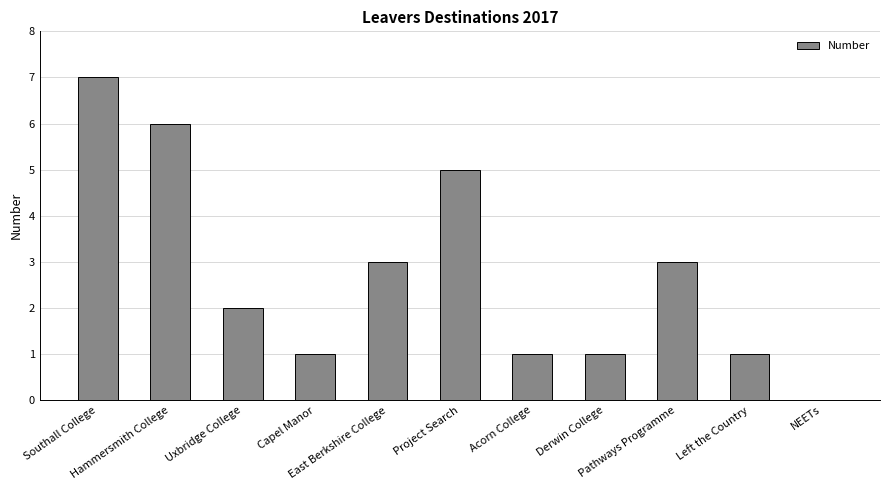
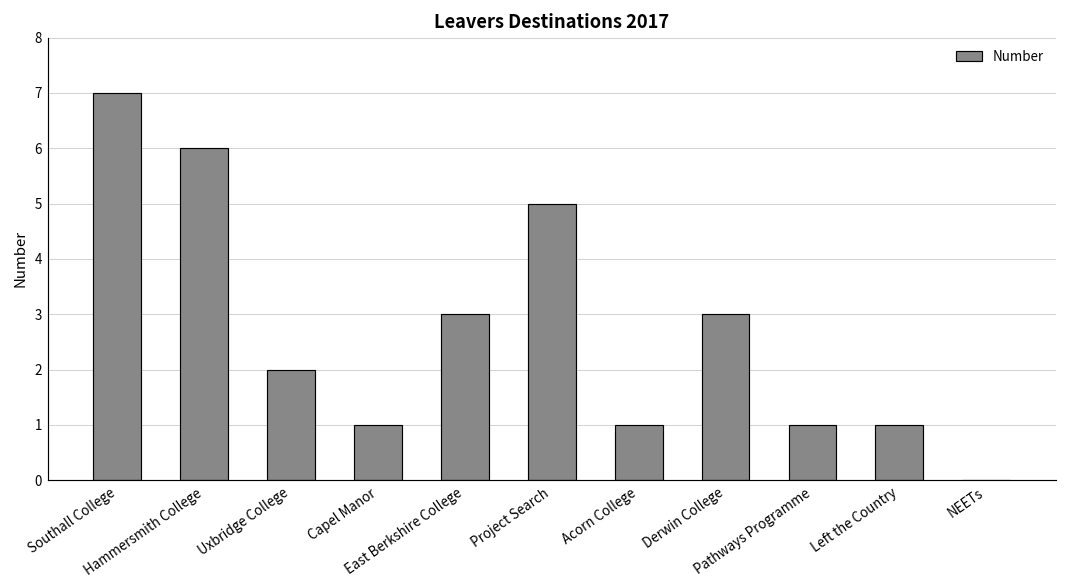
  {
    "Southall College": 7,
    "Hammersmith College": 6,
    "Uxbridge College": 2,
    "Capel Manor": 1,
    "East Berkshire College": 3,
    "Project Search": 5,
    "Acorn College": 1,
-   "Derwin College": 1,
-   "Pathways Programme": 3,
+   "Derwin College": 3,
+   "Pathways Programme": 1,
    "Left the Country": 1,
    "NEETs": 0
  }
